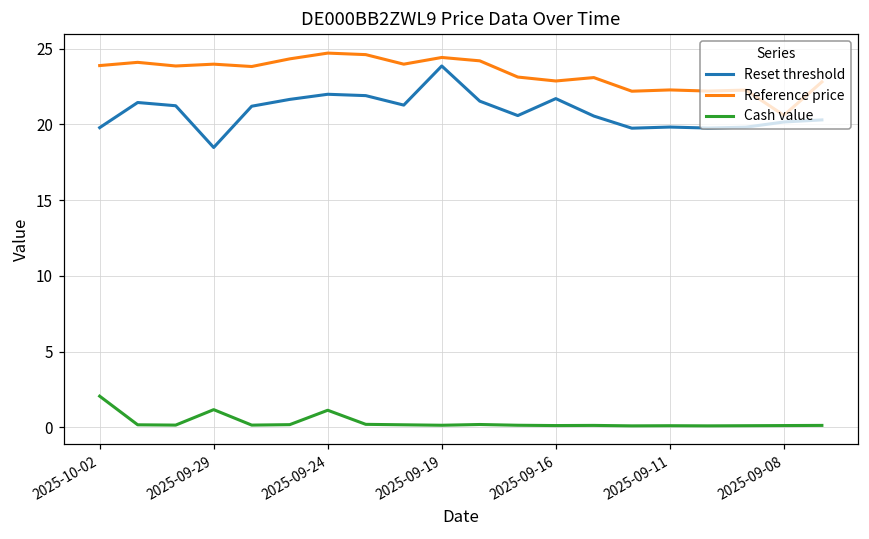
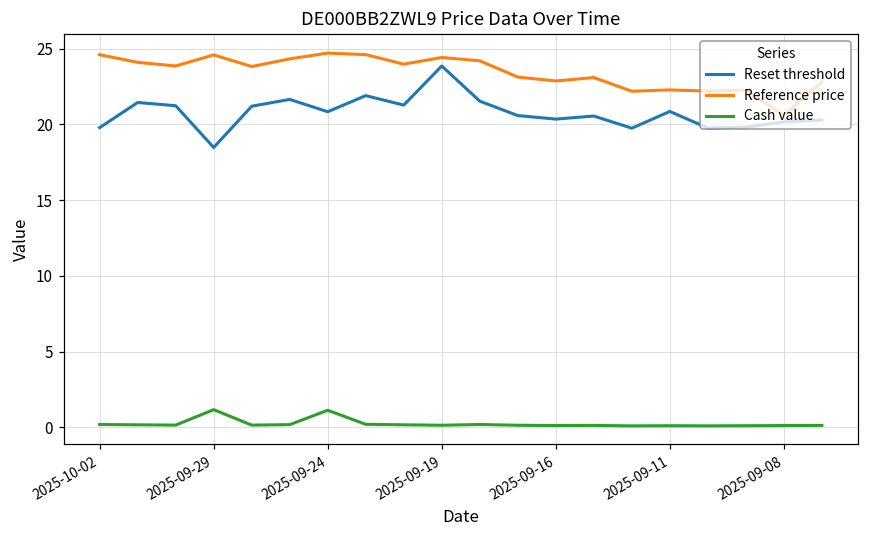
  {
    "Reset threshold": {
      "2025-10-02": 19.8,
      "2025-09-29": 18.5,
-     "2025-09-24": 22.0,
+     "2025-09-24": 20.8,
      "2025-09-19": 23.9,
-     "2025-09-16": 21.7,
-     "2025-09-11": 19.8
+     "2025-09-16": 20.3,
+     "2025-09-11": 20.9
    },
    "Reference price": {
-     "2025-10-02": 23.9,
-     "2025-09-29": 24.0,
+     "2025-10-02": 24.6,
+     "2025-09-29": 24.6,
      "2025-09-24": 24.7,
      "2025-09-19": 24.4,
      "2025-09-16": 22.9,
      "2025-09-11": 22.3
    },
    "Cash value": {
-     "2025-10-02": 2.1,
+     "2025-10-02": 0.2,
      "2025-09-29": 1.2,
      "2025-09-24": 1.1,
      "2025-09-19": 0.1,
      "2025-09-16": 0.1,
      "2025-09-11": 0.1,
      "2025-09-08": 0.1
    }
  }
